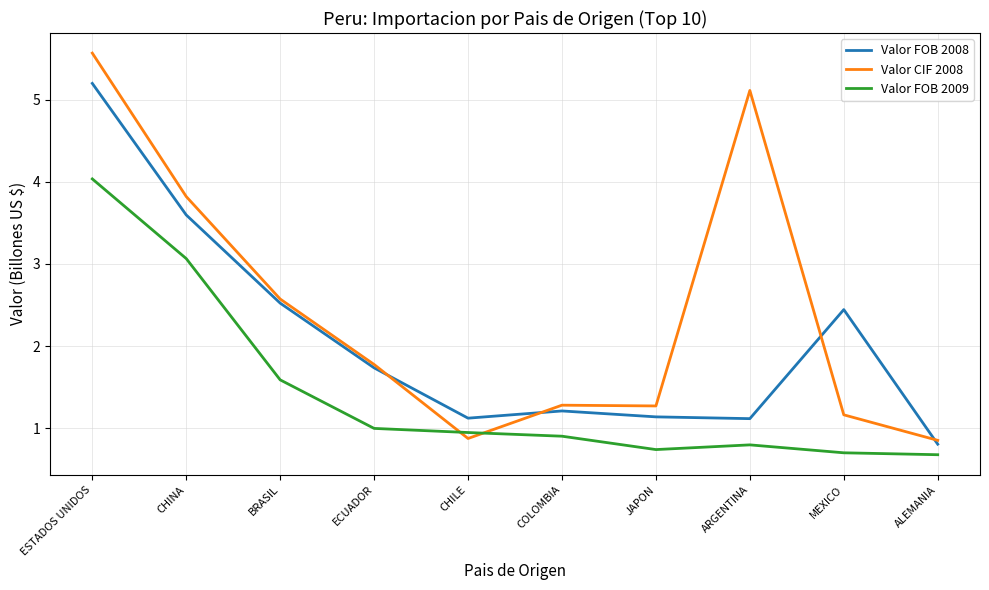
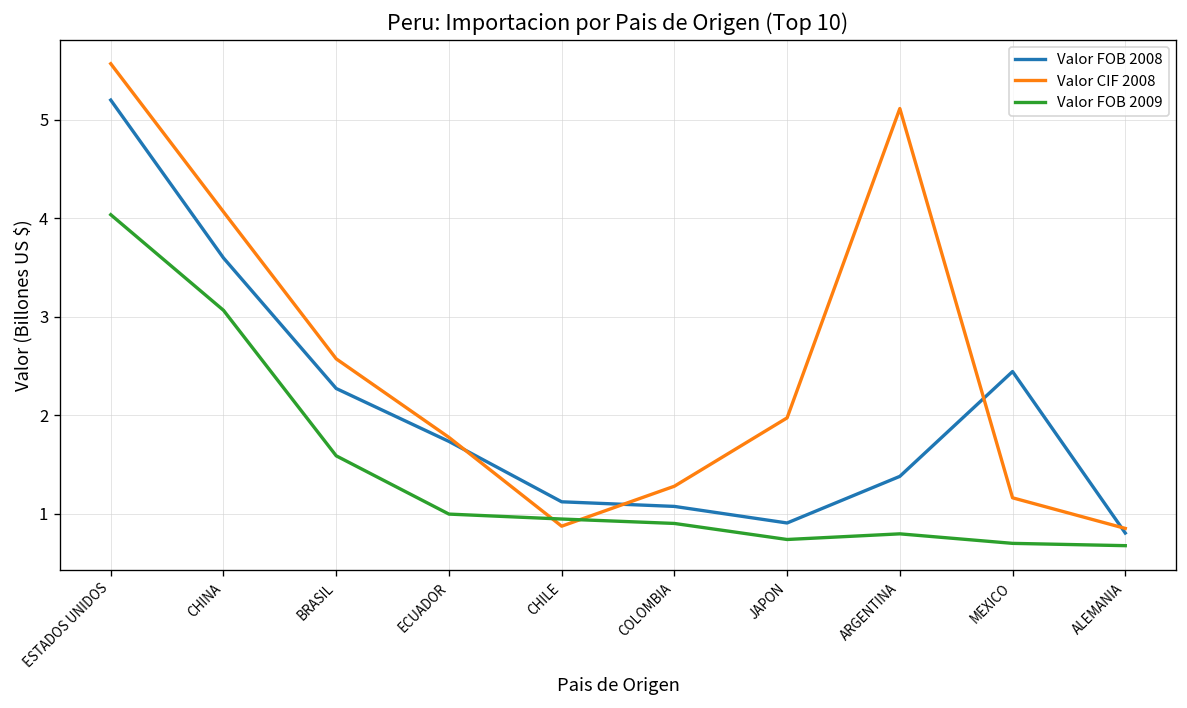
  {
    "Valor FOB 2008": {
      "ESTADOS UNIDOS": 5.2,
      "CHINA": 3.6,
-     "BRASIL": 2.5,
+     "BRASIL": 2.3,
      "ECUADOR": 1.7,
      "CHILE": 1.1,
-     "COLOMBIA": 1.2,
-     "JAPON": 1.1,
-     "ARGENTINA": 1.1,
+     "COLOMBIA": 1.1,
+     "JAPON": 0.9,
+     "ARGENTINA": 1.4,
      "MEXICO": 2.4,
      "ALEMANIA": 0.8
    },
    "Valor CIF 2008": {
      "ESTADOS UNIDOS": 5.6,
-     "CHINA": 3.8,
+     "CHINA": 4.1,
      "BRASIL": 2.6,
      "ECUADOR": 1.8,
      "CHILE": 0.9,
      "COLOMBIA": 1.3,
-     "JAPON": 1.3,
+     "JAPON": 2.0,
      "ARGENTINA": 5.1,
      "MEXICO": 1.2,
      "ALEMANIA": 0.9
    },
    "Valor FOB 2009": {
      "ESTADOS UNIDOS": 4.0,
      "CHINA": 3.1,
      "BRASIL": 1.6,
      "ECUADOR": 1.0,
      "CHILE": 0.9,
      "COLOMBIA": 0.9,
      "JAPON": 0.7,
      "ARGENTINA": 0.8,
      "MEXICO": 0.7,
      "ALEMANIA": 0.7
    }
  }
